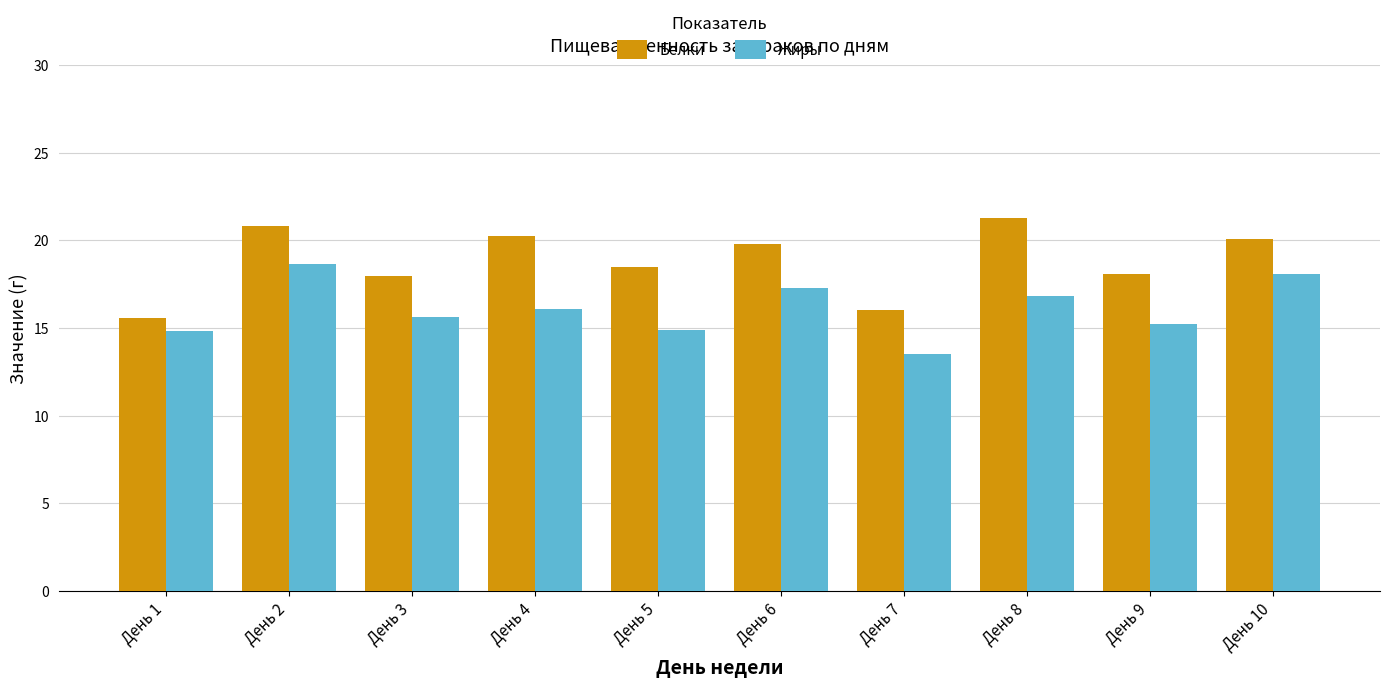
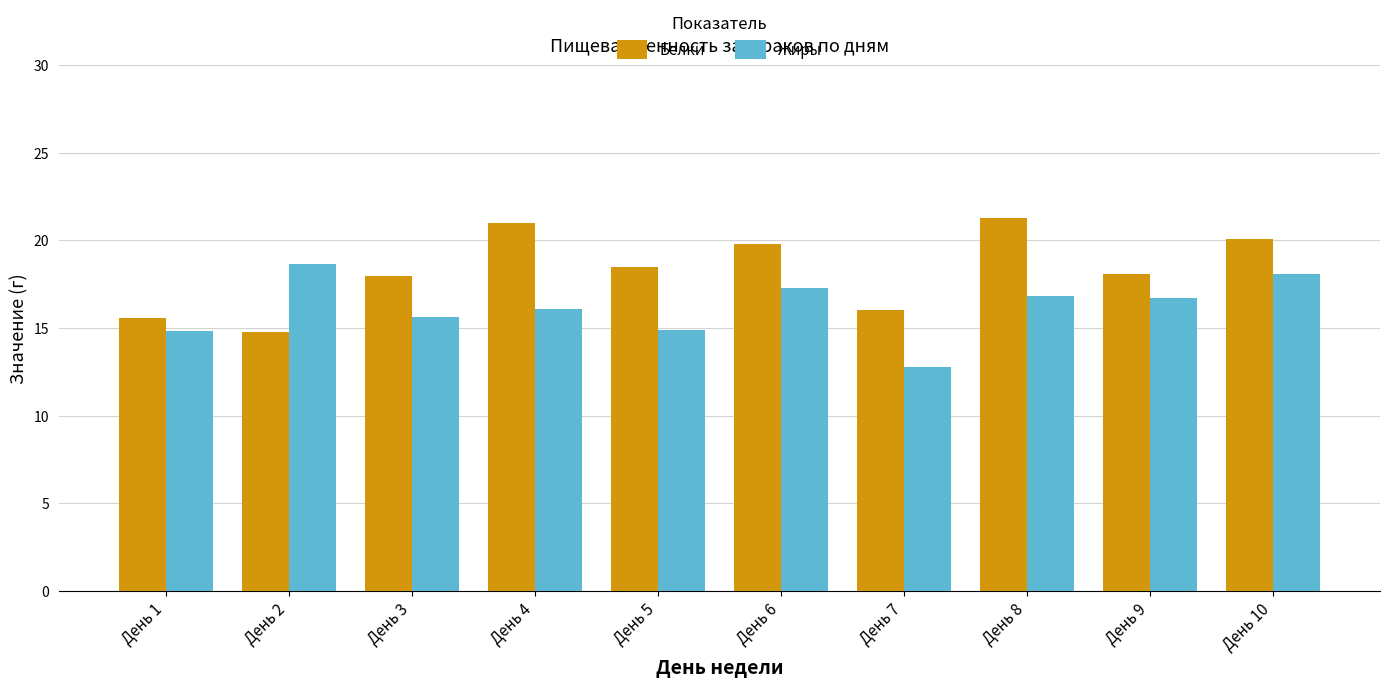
  {
    "Белки": {
      "День 1": 15.6,
-     "День 2": 20.8,
+     "День 2": 14.8,
      "День 3": 18.0,
-     "День 4": 20.3,
+     "День 4": 21.0,
      "День 5": 18.5,
      "День 6": 19.8,
      "День 7": 16.0,
      "День 8": 21.3,
      "День 9": 18.1,
      "День 10": 20.1
    },
    "Жиры": {
      "День 1": 14.8,
      "День 2": 18.7,
      "День 3": 15.7,
      "День 4": 16.1,
      "День 5": 14.9,
      "День 6": 17.3,
-     "День 7": 13.5,
+     "День 7": 12.8,
      "День 8": 16.8,
-     "День 9": 15.2,
+     "День 9": 16.7,
      "День 10": 18.1
    }
  }
